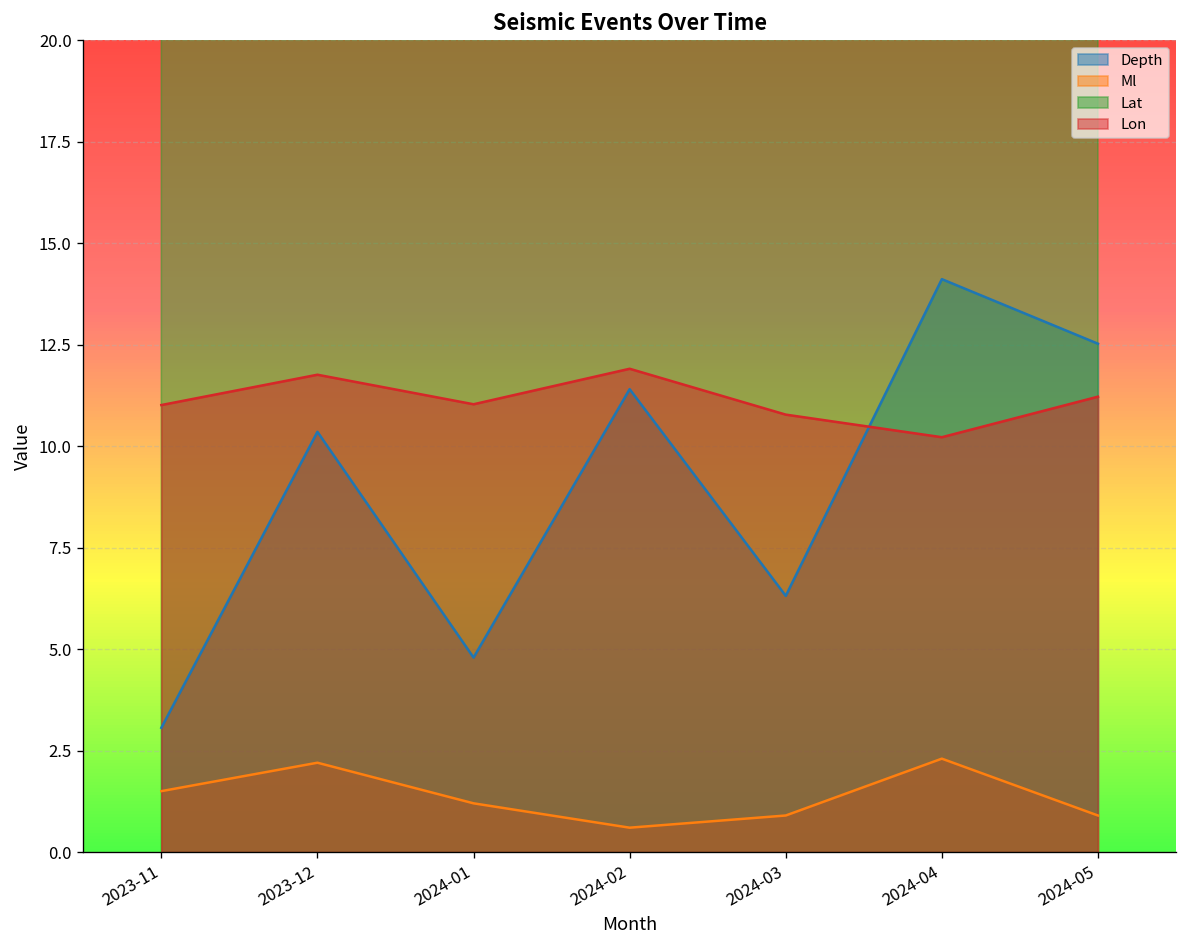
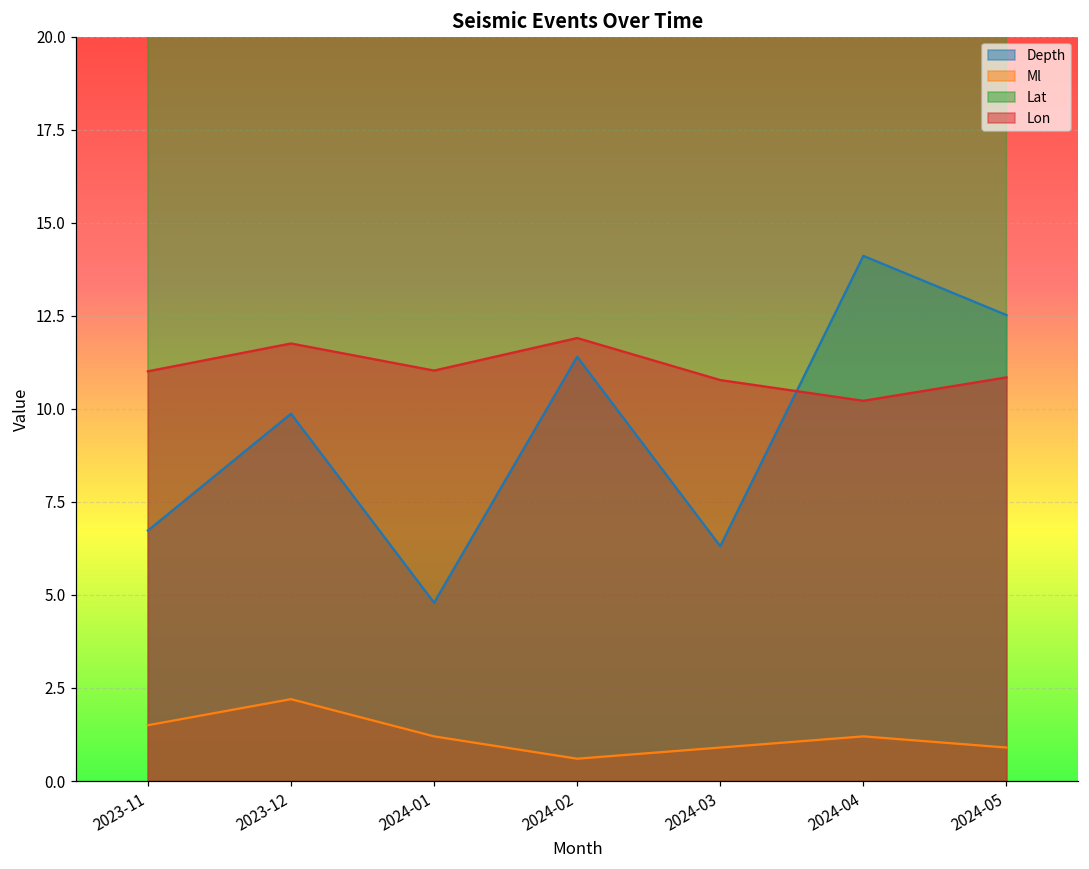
  {
    "Depth": {
-     "2023-11": 3.1,
-     "2023-12": 10.4,
+     "2023-11": 6.7,
+     "2023-12": 9.9,
      "2024-01": 4.8,
      "2024-02": 11.4,
      "2024-03": 6.3,
      "2024-04": 14.1,
      "2024-05": 12.5
    },
    "Ml": {
      "2023-11": 1.5,
      "2023-12": 2.2,
      "2024-01": 1.2,
      "2024-02": 0.6,
      "2024-03": 0.9,
-     "2024-04": 2.3,
+     "2024-04": 1.2,
      "2024-05": 0.9
    },
    "Lon": {
      "2023-11": 11.0,
      "2023-12": 11.8,
      "2024-01": 11.0,
      "2024-02": 11.9,
      "2024-03": 10.8,
      "2024-04": 10.2,
-     "2024-05": 11.2
+     "2024-05": 10.8
    }
  }
